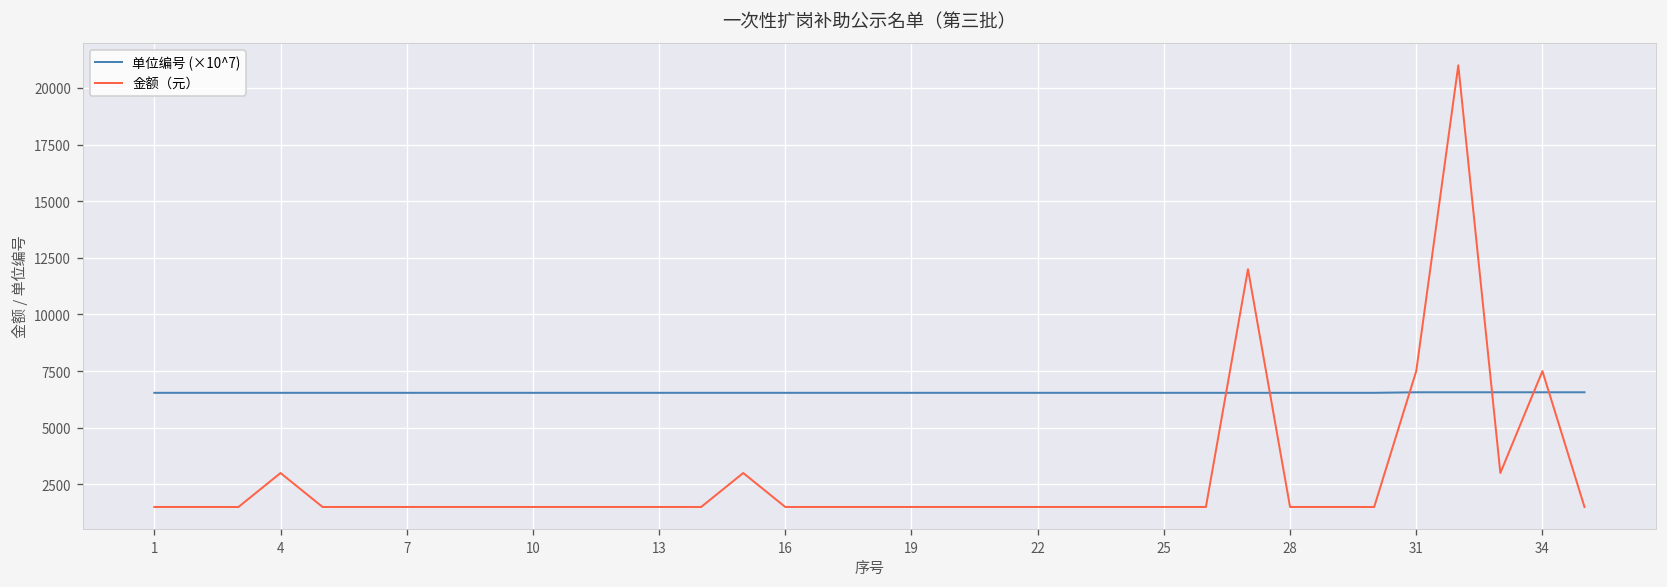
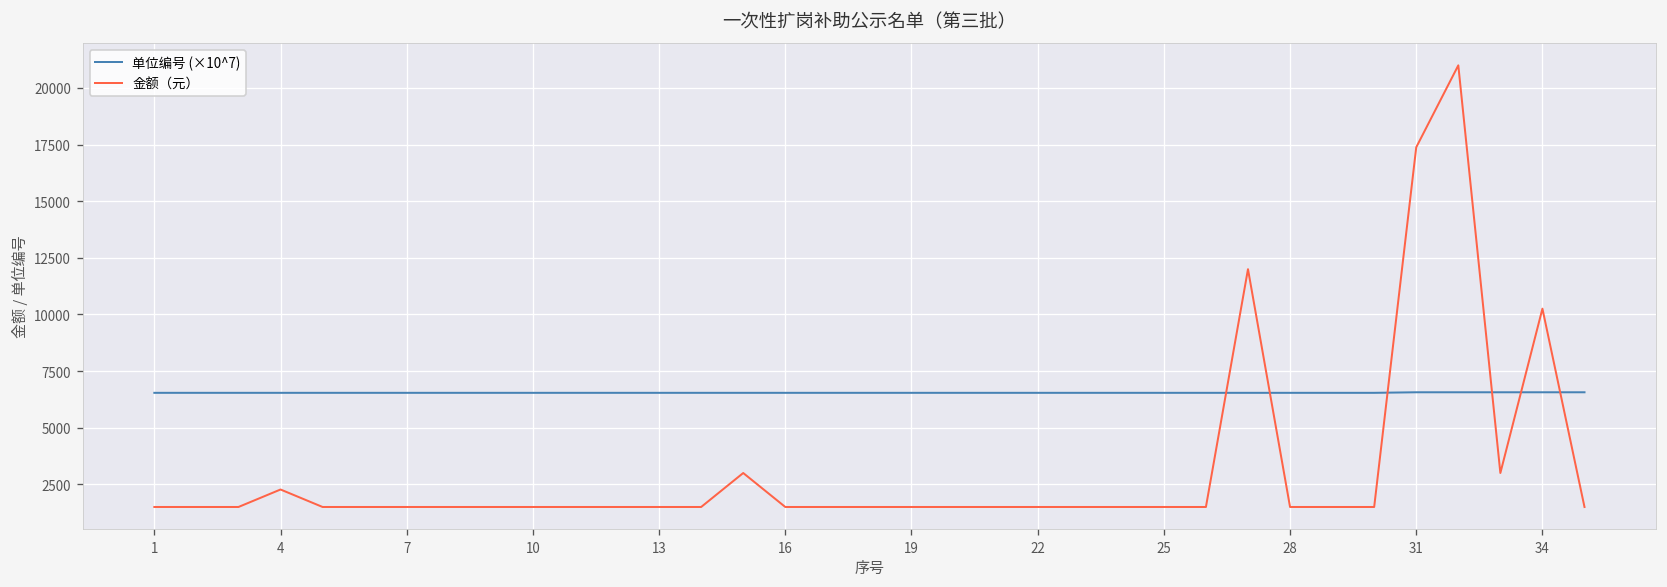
  {
    "单位编号 (×10^7)": {
      "1": 6500,
      "4": 6500,
      "7": 6500,
      "10": 6500,
      "13": 6500,
      "16": 6500,
      "19": 6500,
      "22": 6500,
      "25": 6500,
      "28": 6500,
      "31": 6600,
      "34": 6600
    },
    "金额（元）": {
      "1": 1500,
-     "4": 3000,
+     "4": 2300,
      "7": 1500,
      "10": 1500,
      "13": 1500,
      "16": 1500,
      "19": 1500,
      "22": 1500,
      "25": 1500,
      "28": 1500,
-     "31": 7500,
-     "34": 7500
+     "31": 17400,
+     "34": 10300
    }
  }
